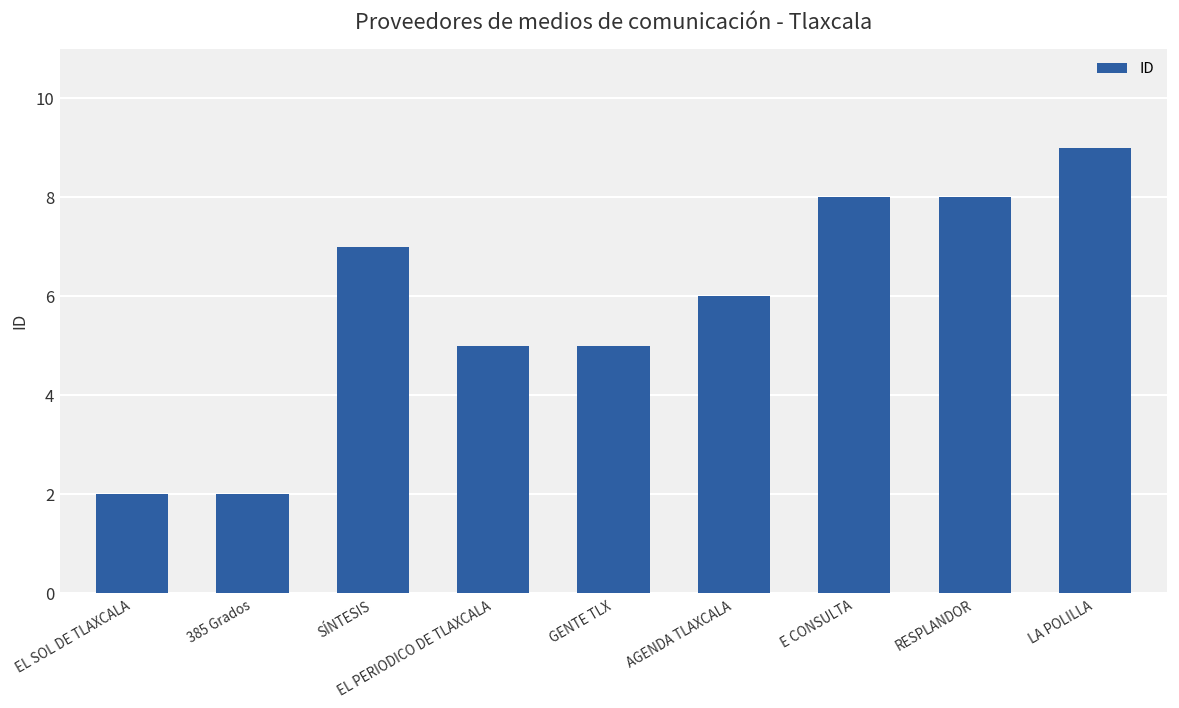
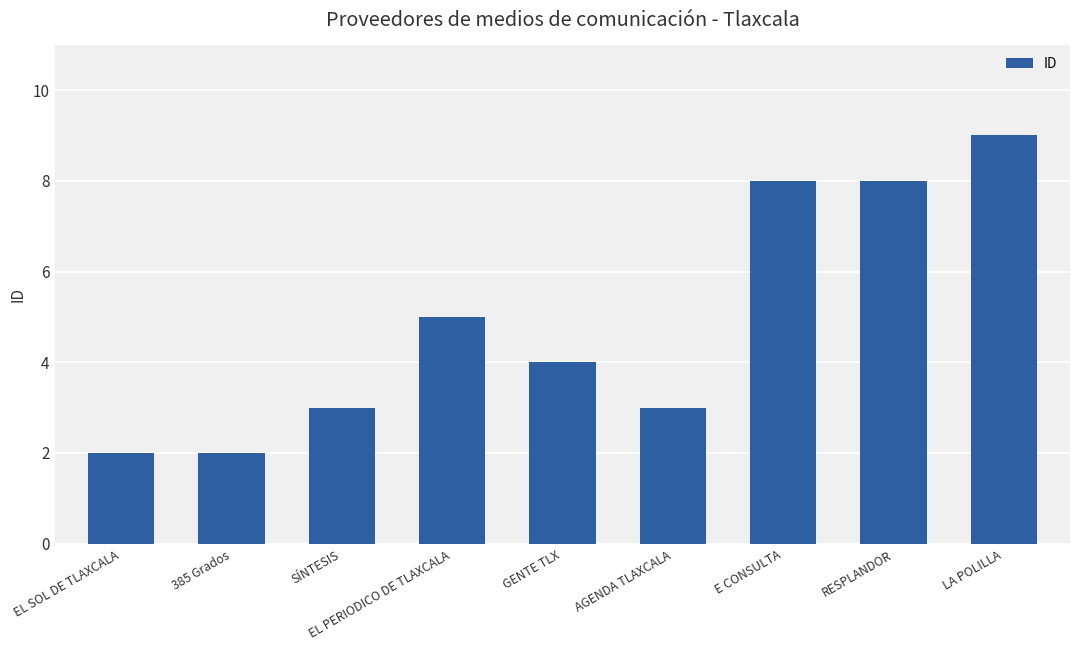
  {
    "EL SOL DE TLAXCALA": 2,
    "385 Grados": 2,
-   "SÍNTESIS": 7,
+   "SÍNTESIS": 3,
    "EL PERIODICO DE TLAXCALA": 5,
-   "GENTE TLX": 5,
-   "AGENDA TLAXCALA": 6,
+   "GENTE TLX": 4,
+   "AGENDA TLAXCALA": 3,
    "E CONSULTA": 8,
    "RESPLANDOR": 8,
    "LA POLILLA": 9
  }
